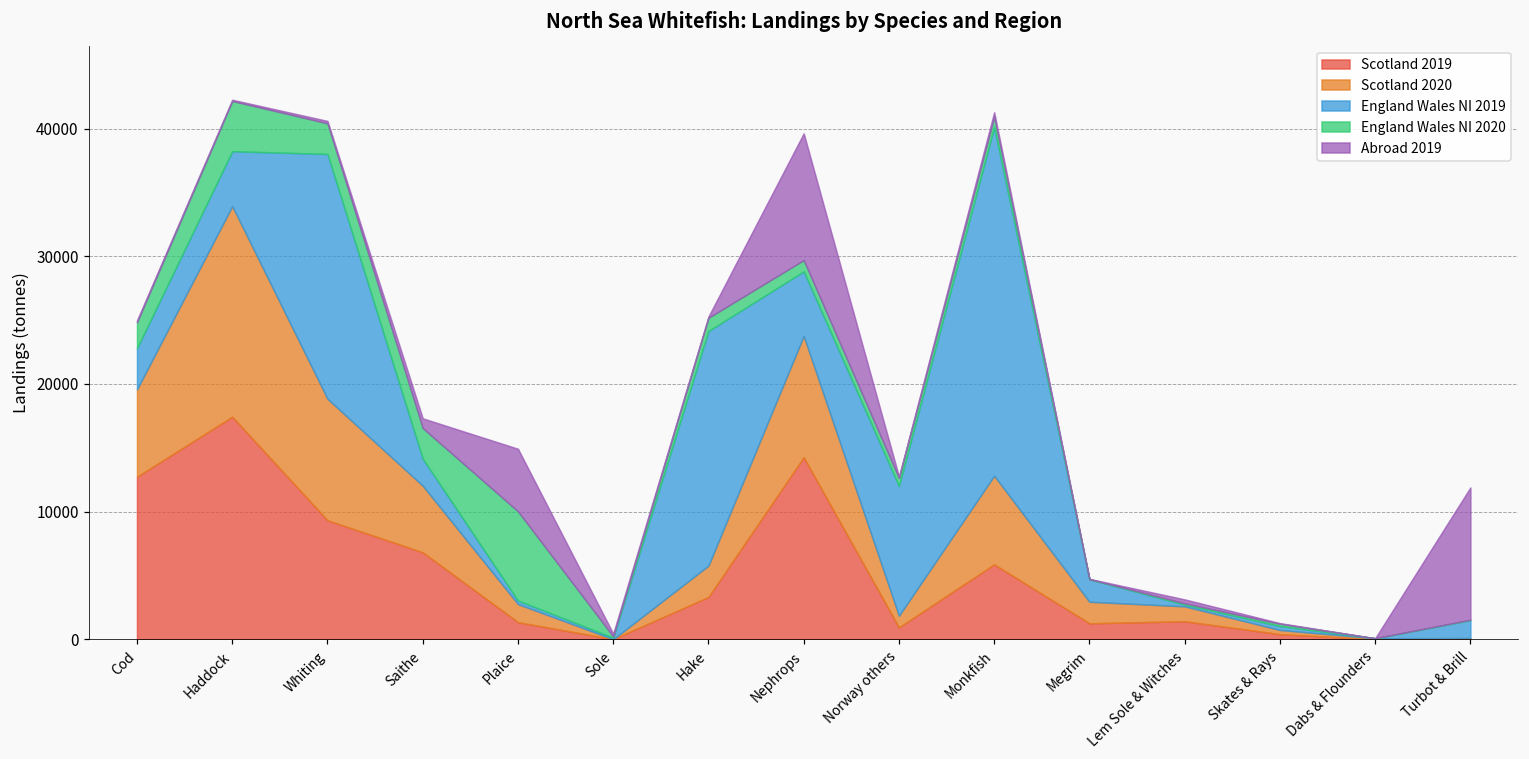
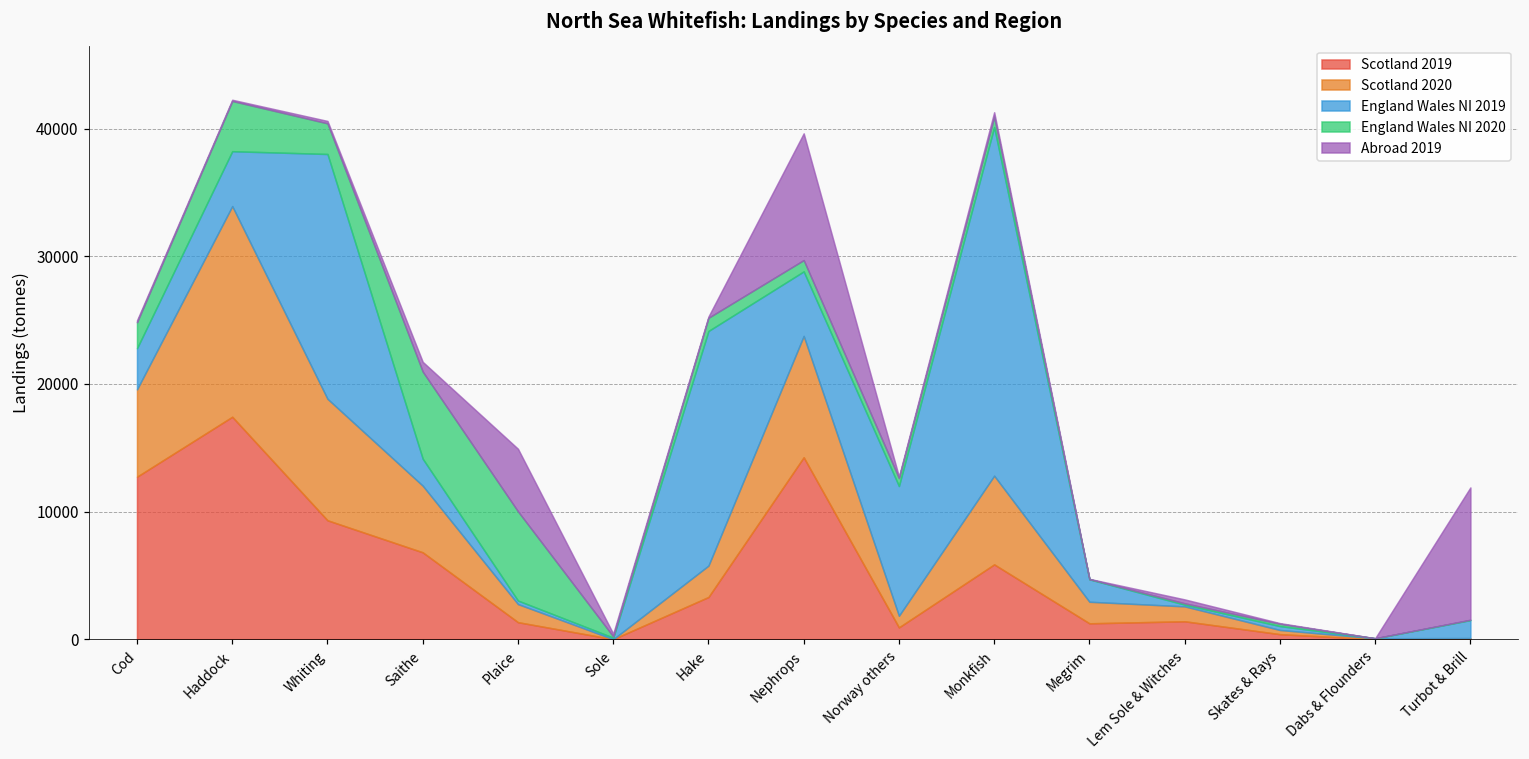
  {
    "England Wales NI 2019": {
      "Cod": 3200,
      "Haddock": 4300,
      "Whiting": 19200,
      "Saithe": 2100,
      "Plaice": 300,
      "Hake": 18400,
      "Nephrops": 5100,
      "Norway others": 10200,
      "Monkfish": 27300
    },
    "England Wales NI 2020": {
-     "Saithe": 2400,
+     "Saithe": 6800,
      "Plaice": 7000,
      "Nephrops": 900,
      "Monkfish": 800
    },
    "Abroad 2019": {
      "Saithe": 800,
      "Plaice": 4900,
      "Nephrops": 9900,
      "Monkfish": 300,
      "Lem Sole & Witches": 300,
      "Turbot & Brill": 10400
    }
  }
